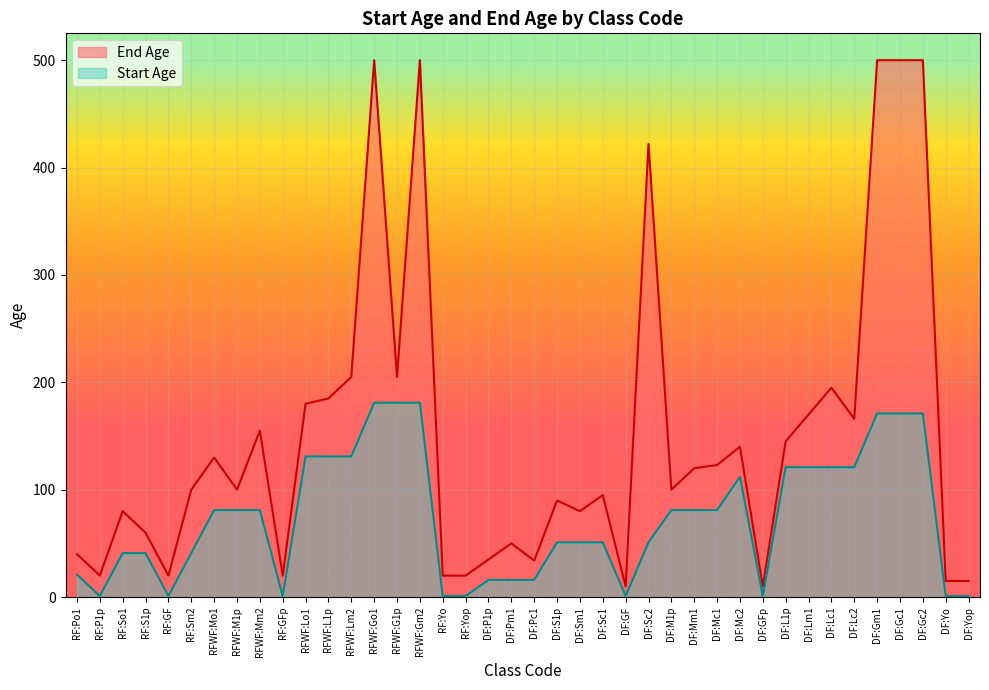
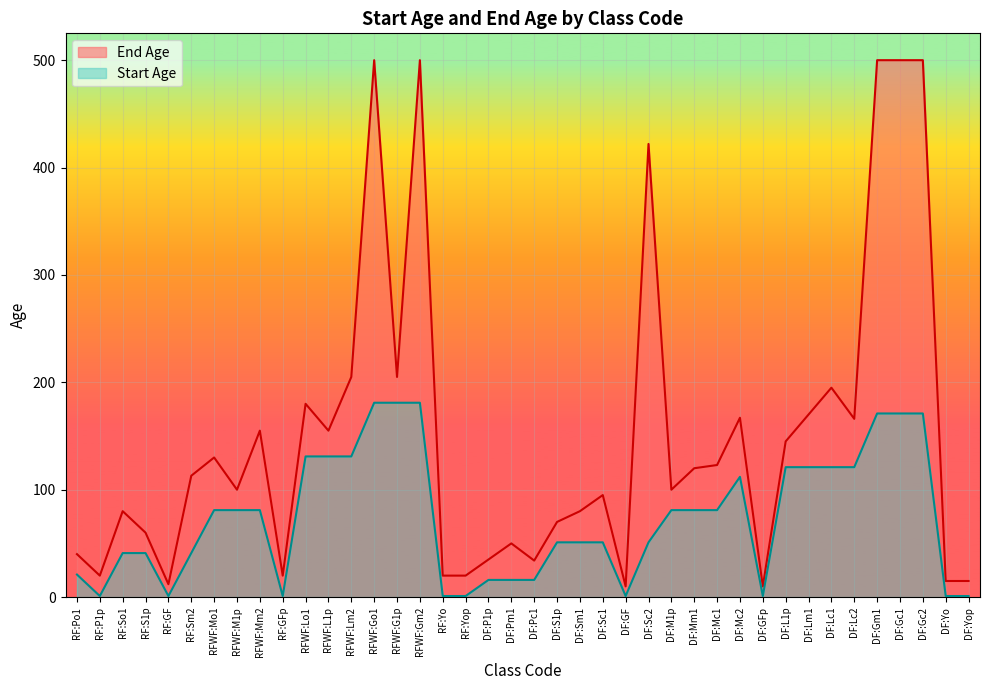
  {
    "End Age": {
      "RF:Po1": 40,
      "RF:P1p": 20,
      "RF:So1": 80,
      "RF:S1p": 60,
-     "RF:GF": 20,
-     "RF:Sm2": 100,
+     "RF:GF": 12,
+     "RF:Sm2": 113,
      "RFWF:Mo1": 130,
      "RFWF:M1p": 100,
      "RFWF:Mm2": 155,
      "RF:GFp": 20,
      "RFWF:Lo1": 180,
-     "RFWF:L1p": 185,
+     "RFWF:L1p": 155,
      "RFWF:Lm2": 205,
      "RFWF:Go1": 500,
      "RFWF:G1p": 205,
      "RFWF:Gm2": 500,
      "RF:Yo": 20,
      "RF:Yop": 20,
      "DF:P1p": 35,
      "DF:Pm1": 50,
      "DF:Pc1": 34,
-     "DF:S1p": 90,
+     "DF:S1p": 70,
      "DF:Sm1": 80,
      "DF:Sc1": 95,
      "DF:GF": 10,
      "DF:Sc2": 422,
      "DF:M1p": 100,
      "DF:Mm1": 120,
      "DF:Mc1": 123,
-     "DF:Mc2": 140,
+     "DF:Mc2": 167,
      "DF:GFp": 10,
      "DF:L1p": 145,
      "DF:Lm1": 170,
      "DF:Lc1": 195,
      "DF:Lc2": 166,
      "DF:Gm1": 500,
      "DF:Gc1": 500,
      "DF:Gc2": 500,
      "DF:Yo": 15,
      "DF:Yop": 15
    },
    "Start Age": {
      "RF:Po1": 21,
      "RF:P1p": 1,
      "RF:So1": 41,
      "RF:S1p": 41,
      "RF:GF": 1,
      "RF:Sm2": 41,
      "RFWF:Mo1": 81,
      "RFWF:M1p": 81,
      "RFWF:Mm2": 81,
      "RF:GFp": 1,
      "RFWF:Lo1": 131,
      "RFWF:L1p": 131,
      "RFWF:Lm2": 131,
      "RFWF:Go1": 181,
      "RFWF:G1p": 181,
      "RFWF:Gm2": 181,
      "RF:Yo": 1,
      "RF:Yop": 1,
      "DF:P1p": 16,
      "DF:Pm1": 16,
      "DF:Pc1": 16,
      "DF:S1p": 51,
      "DF:Sm1": 51,
      "DF:Sc1": 51,
      "DF:GF": 1,
      "DF:Sc2": 51,
      "DF:M1p": 81,
      "DF:Mm1": 81,
      "DF:Mc1": 81,
      "DF:Mc2": 112,
      "DF:GFp": 1,
      "DF:L1p": 121,
      "DF:Lm1": 121,
      "DF:Lc1": 121,
      "DF:Lc2": 121,
      "DF:Gm1": 171,
      "DF:Gc1": 171,
      "DF:Gc2": 171,
      "DF:Yo": 1,
      "DF:Yop": 1
    }
  }
